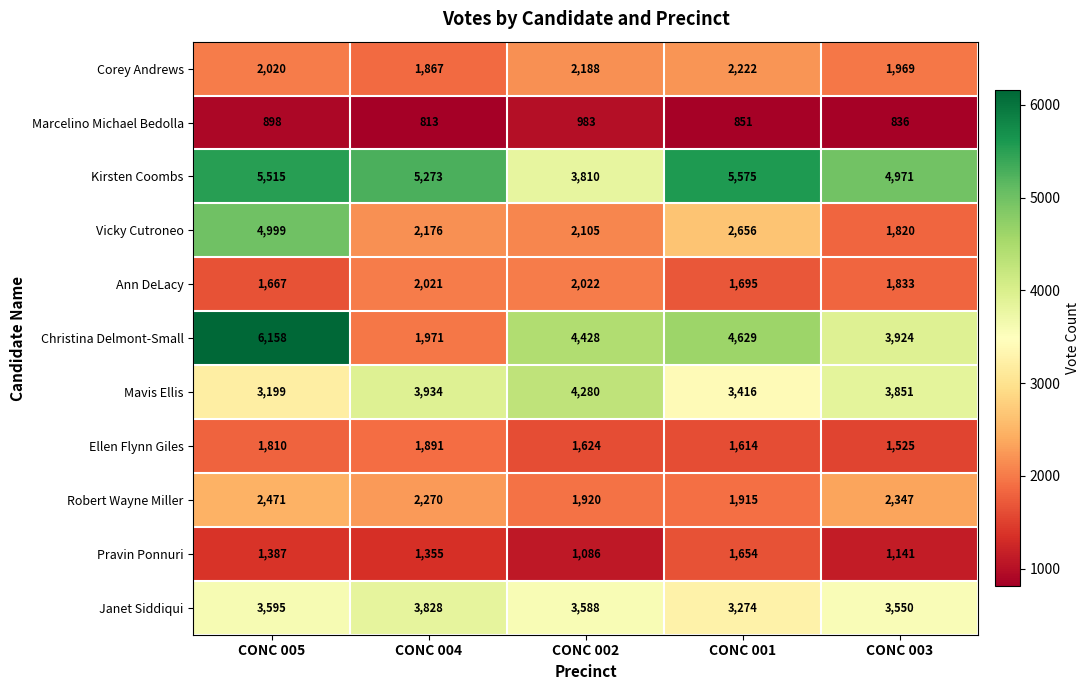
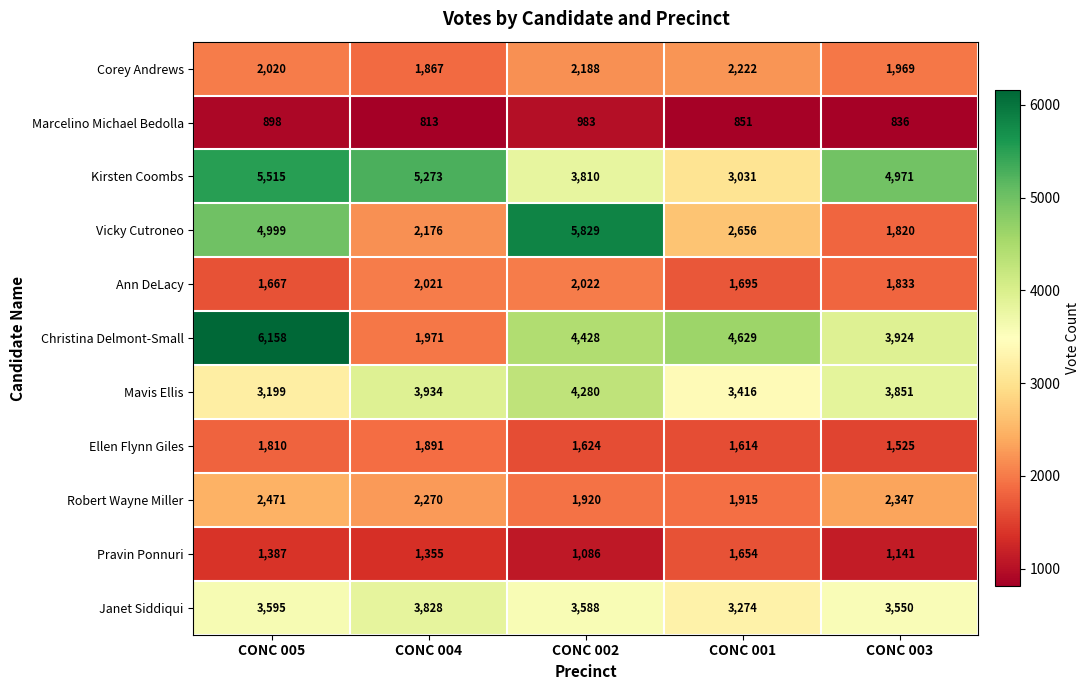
  {
    "Corey Andrews": {
      "CONC 005": "2,020",
      "CONC 004": "1,867",
      "CONC 002": "2,188",
      "CONC 001": "2,222",
      "CONC 003": "1,969"
    },
    "Marcelino Michael Bedolla": {
      "CONC 005": "898",
      "CONC 004": "813",
      "CONC 002": "983",
      "CONC 001": "851",
      "CONC 003": "836"
    },
    "Kirsten Coombs": {
      "CONC 005": "5,515",
      "CONC 004": "5,273",
      "CONC 002": "3,810",
-     "CONC 001": "5,575",
+     "CONC 001": "3,031",
      "CONC 003": "4,971"
    },
    "Vicky Cutroneo": {
      "CONC 005": "4,999",
      "CONC 004": "2,176",
-     "CONC 002": "2,105",
+     "CONC 002": "5,829",
      "CONC 001": "2,656",
      "CONC 003": "1,820"
    },
    "Ann DeLacy": {
      "CONC 005": "1,667",
      "CONC 004": "2,021",
      "CONC 002": "2,022",
      "CONC 001": "1,695",
      "CONC 003": "1,833"
    },
    "Christina Delmont-Small": {
      "CONC 005": "6,158",
      "CONC 004": "1,971",
      "CONC 002": "4,428",
      "CONC 001": "4,629",
      "CONC 003": "3,924"
    },
    "Mavis Ellis": {
      "CONC 005": "3,199",
      "CONC 004": "3,934",
      "CONC 002": "4,280",
      "CONC 001": "3,416",
      "CONC 003": "3,851"
    },
    "Ellen Flynn Giles": {
      "CONC 005": "1,810",
      "CONC 004": "1,891",
      "CONC 002": "1,624",
      "CONC 001": "1,614",
      "CONC 003": "1,525"
    },
    "Robert Wayne Miller": {
      "CONC 005": "2,471",
      "CONC 004": "2,270",
      "CONC 002": "1,920",
      "CONC 001": "1,915",
      "CONC 003": "2,347"
    },
    "Pravin Ponnuri": {
      "CONC 005": "1,387",
      "CONC 004": "1,355",
      "CONC 002": "1,086",
      "CONC 001": "1,654",
      "CONC 003": "1,141"
    },
    "Janet Siddiqui": {
      "CONC 005": "3,595",
      "CONC 004": "3,828",
      "CONC 002": "3,588",
      "CONC 001": "3,274",
      "CONC 003": "3,550"
    }
  }
